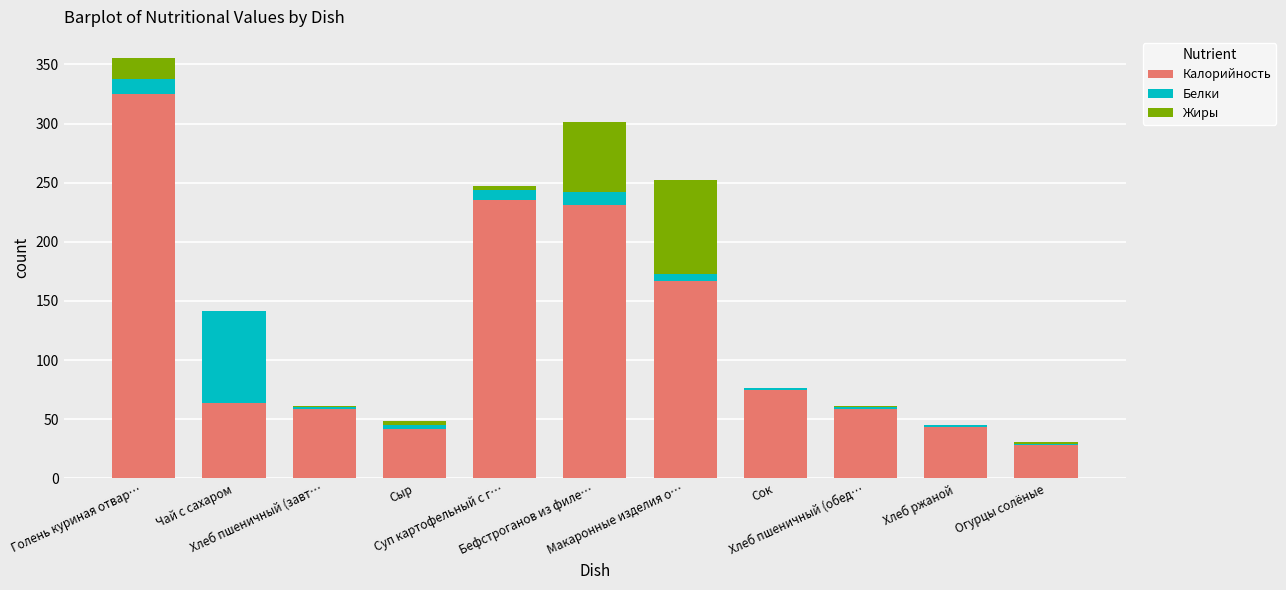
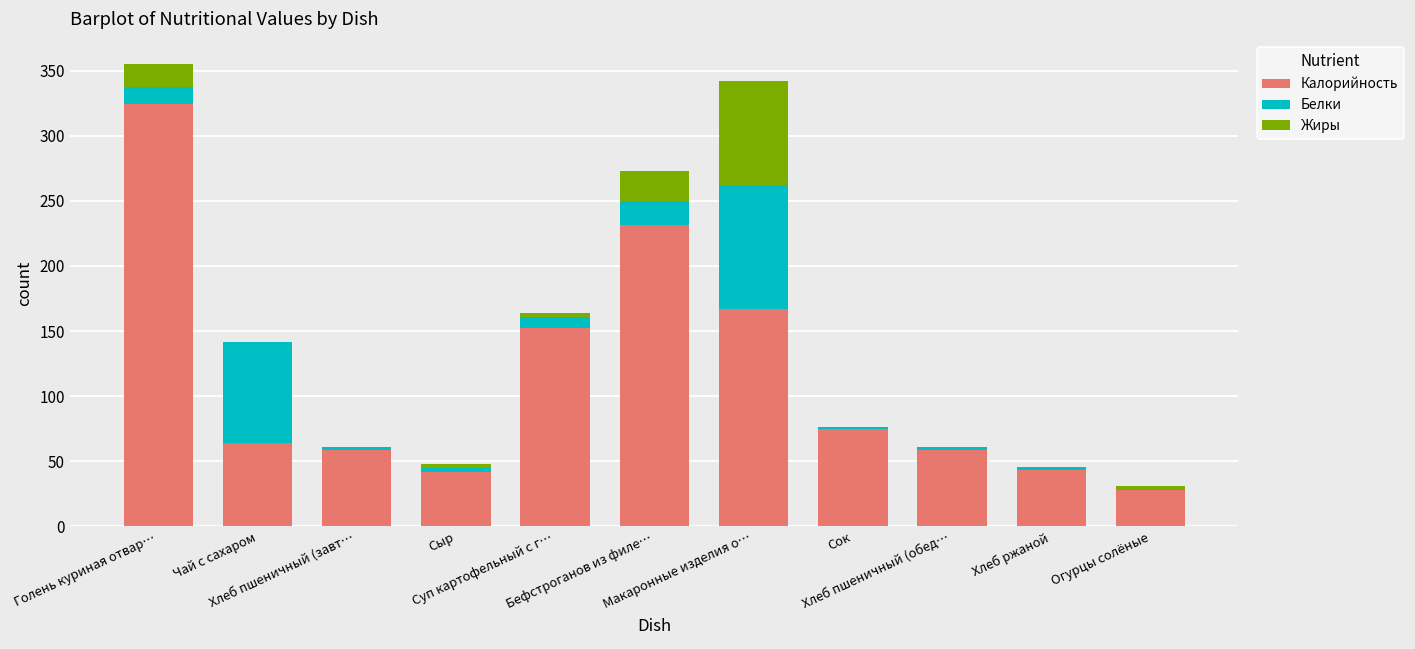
  {
    "Калорийность": {
      "Голень куриная отвар…": 325,
      "Чай с сахаром": 64,
      "Хлеб пшеничный (завт…": 59,
      "Сыр": 42,
-     "Суп картофельный с г…": 235,
+     "Суп картофельный с г…": 152,
      "Бефстроганов из филе…": 231,
      "Макаронные изделия о…": 167,
      "Сок": 75,
      "Хлеб пшеничный (обед…": 59,
      "Хлеб ржаной": 44,
      "Огурцы солёные": 28
    },
    "Белки": {
      "Голень куриная отвар…": 13,
      "Чай с сахаром": 78,
      "Сыр": 3,
      "Суп картофельный с г…": 9,
-     "Бефстроганов из филе…": 10,
-     "Макаронные изделия о…": 5
+     "Бефстроганов из филе…": 19,
+     "Макаронные изделия о…": 95
    },
    "Жиры": {
      "Голень куриная отвар…": 18,
      "Сыр": 3,
      "Суп картофельный с г…": 3,
-     "Бефстроганов из филе…": 59,
+     "Бефстроганов из филе…": 23,
      "Макаронные изделия о…": 80
    }
  }
